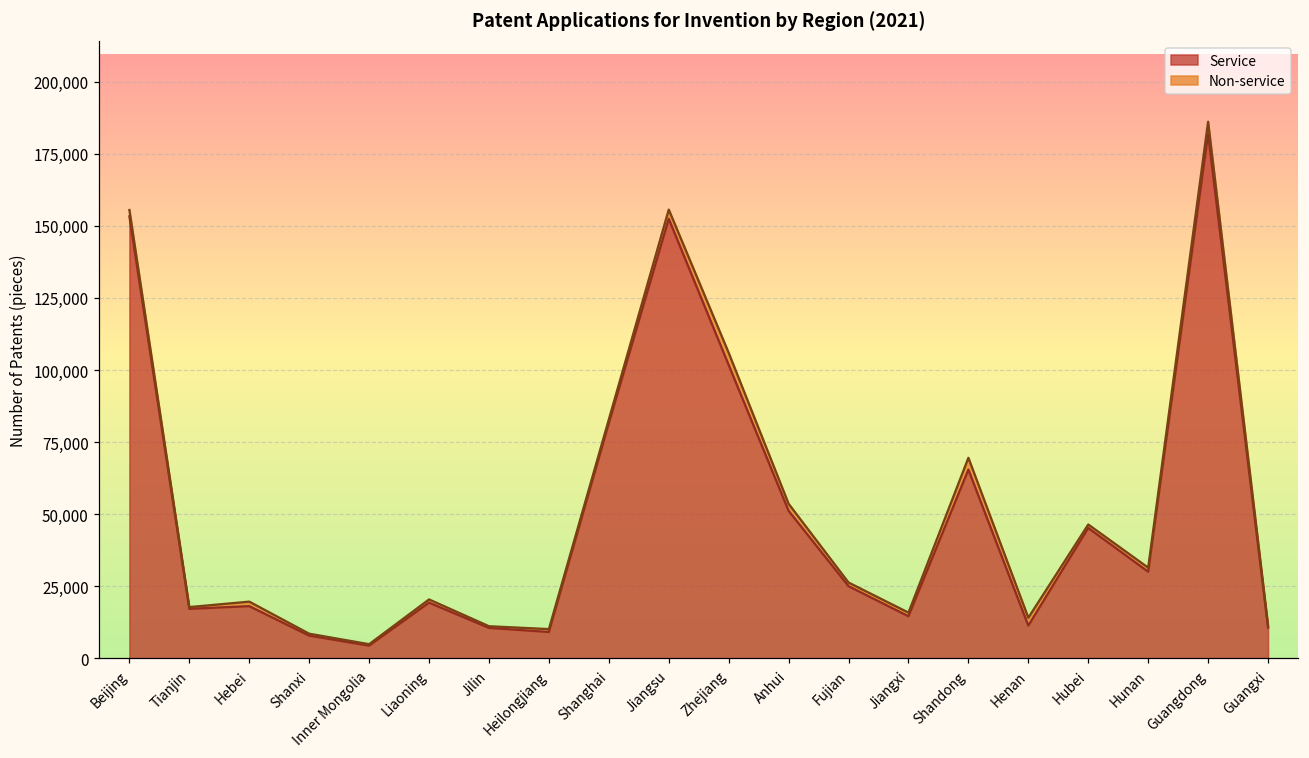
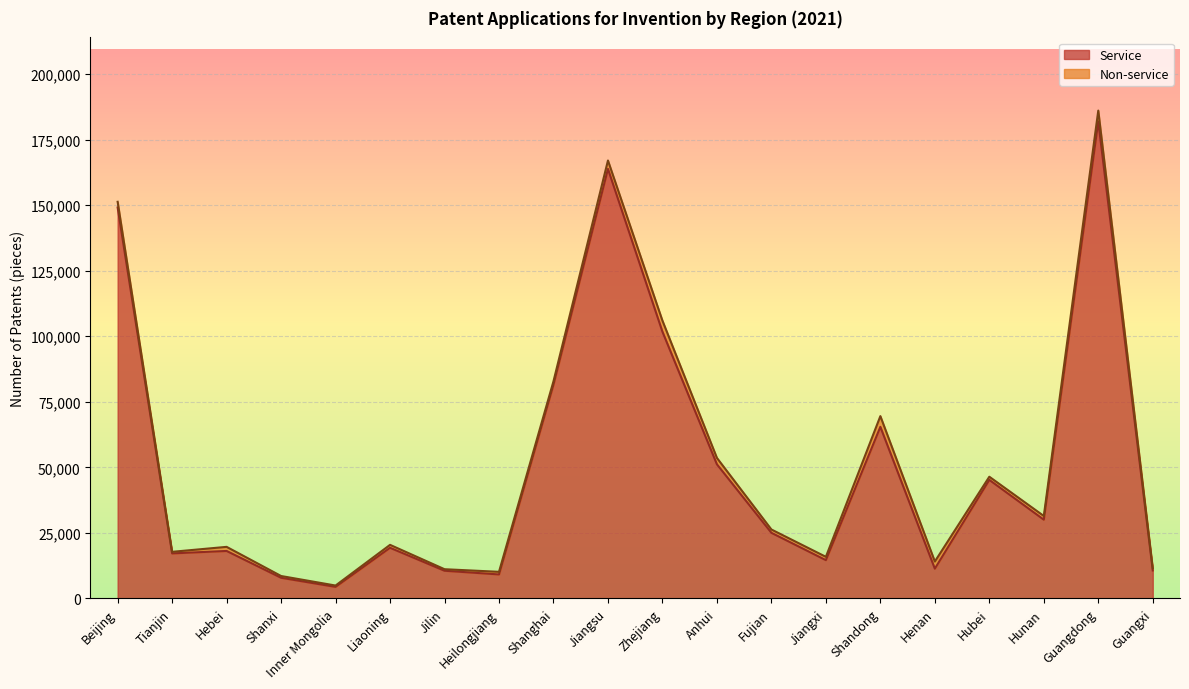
  {
    "Service": {
-     "Beijing": "153,000",
+     "Beijing": "149,000",
      "Hebei": "18,000",
      "Liaoning": "19,000",
      "Heilongjiang": "9,000",
      "Shanghai": "82,000",
-     "Jiangsu": "152,000",
+     "Jiangsu": "164,000",
      "Zhejiang": "102,000",
      "Anhui": "51,000",
      "Fujian": "25,000",
      "Jiangxi": "15,000",
      "Shandong": "65,000",
      "Henan": "11,000",
      "Hubei": "45,000",
      "Hunan": "30,000",
      "Guangdong": "182,000"
    },
    "Non-service": {
      "Beijing": "2,000",
      "Hebei": "2,000",
      "Liaoning": "1,000",
      "Heilongjiang": "1,000",
      "Shanghai": "1,000",
      "Jiangsu": "3,000",
      "Zhejiang": "4,000",
      "Anhui": "2,000",
      "Fujian": "1,000",
      "Jiangxi": "1,000",
      "Shandong": "4,000",
      "Henan": "3,000",
      "Hubei": "1,000",
      "Hunan": "1,000",
      "Guangdong": "4,000"
    }
  }
